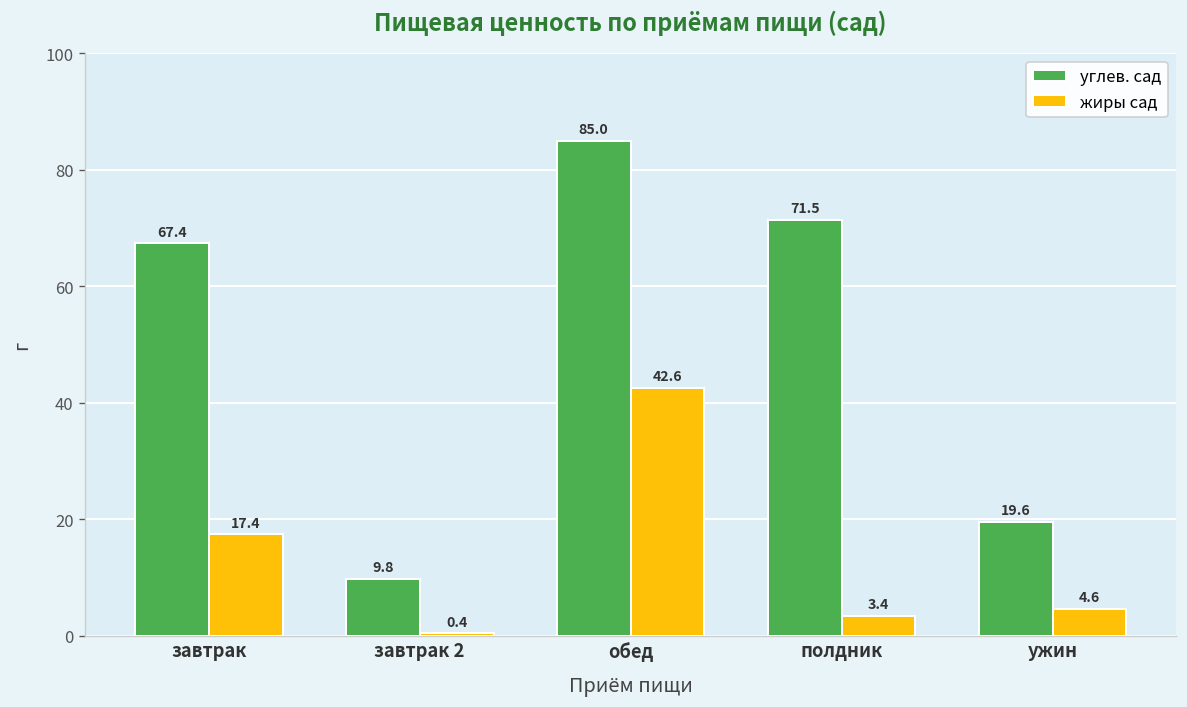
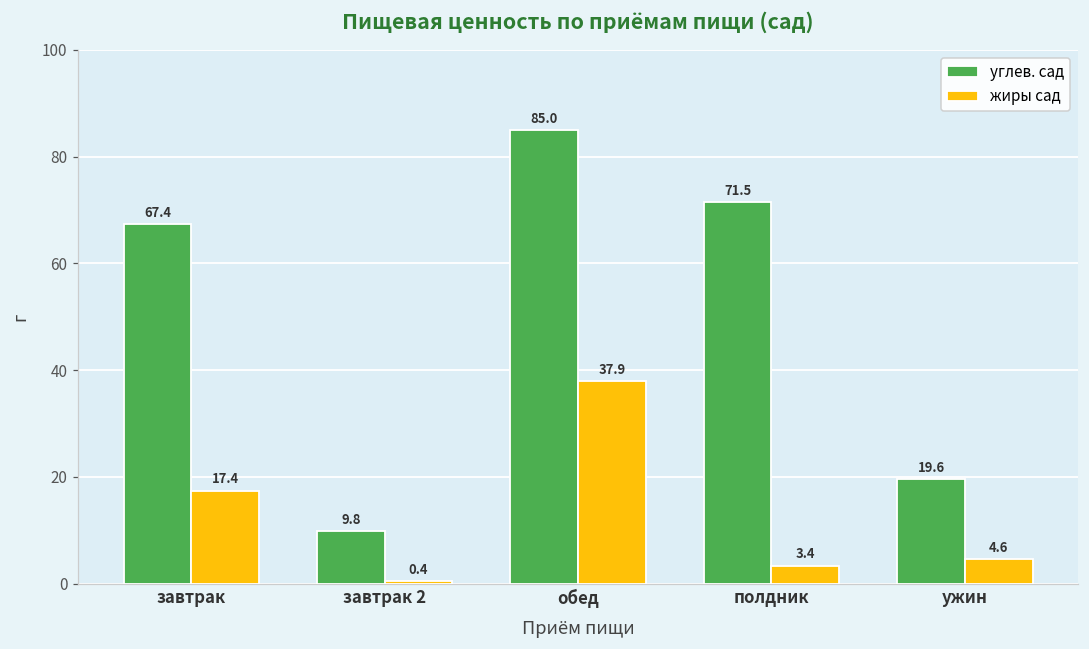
  {
    "углев. сад": {
      "завтрак": 67.4,
      "завтрак 2": 9.8,
      "обед": 85.0,
      "полдник": 71.5,
      "ужин": 19.6
    },
    "жиры сад": {
      "завтрак": 17.4,
      "завтрак 2": 0.4,
-     "обед": 42.6,
+     "обед": 37.9,
      "полдник": 3.4,
      "ужин": 4.6
    }
  }
